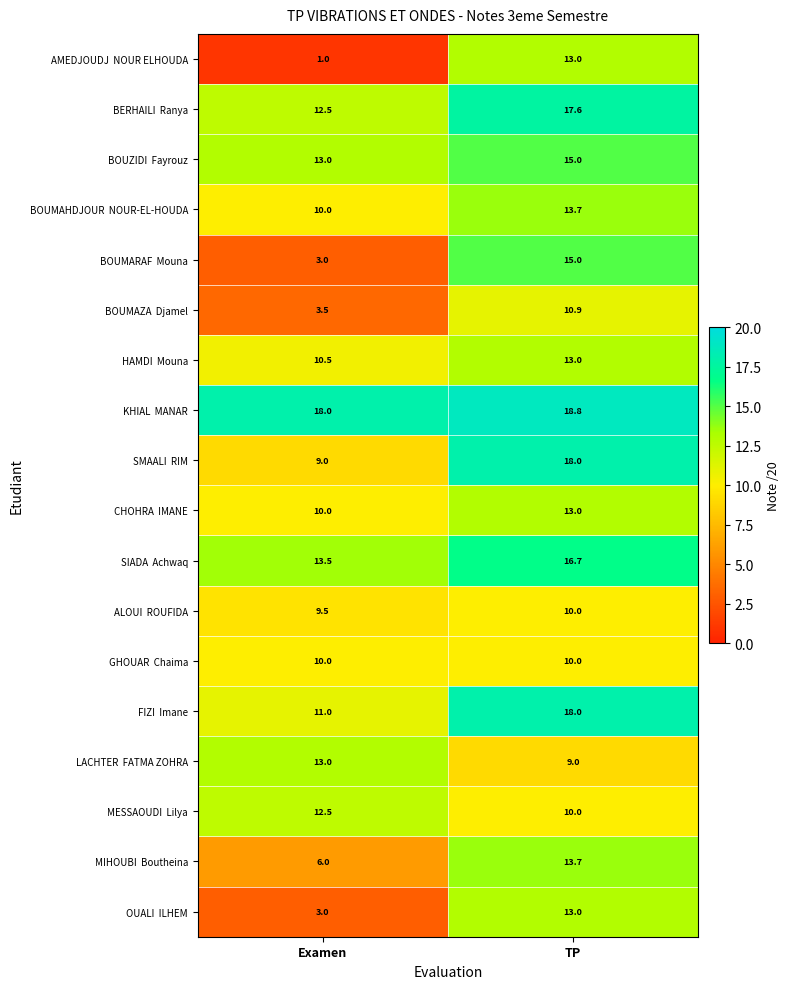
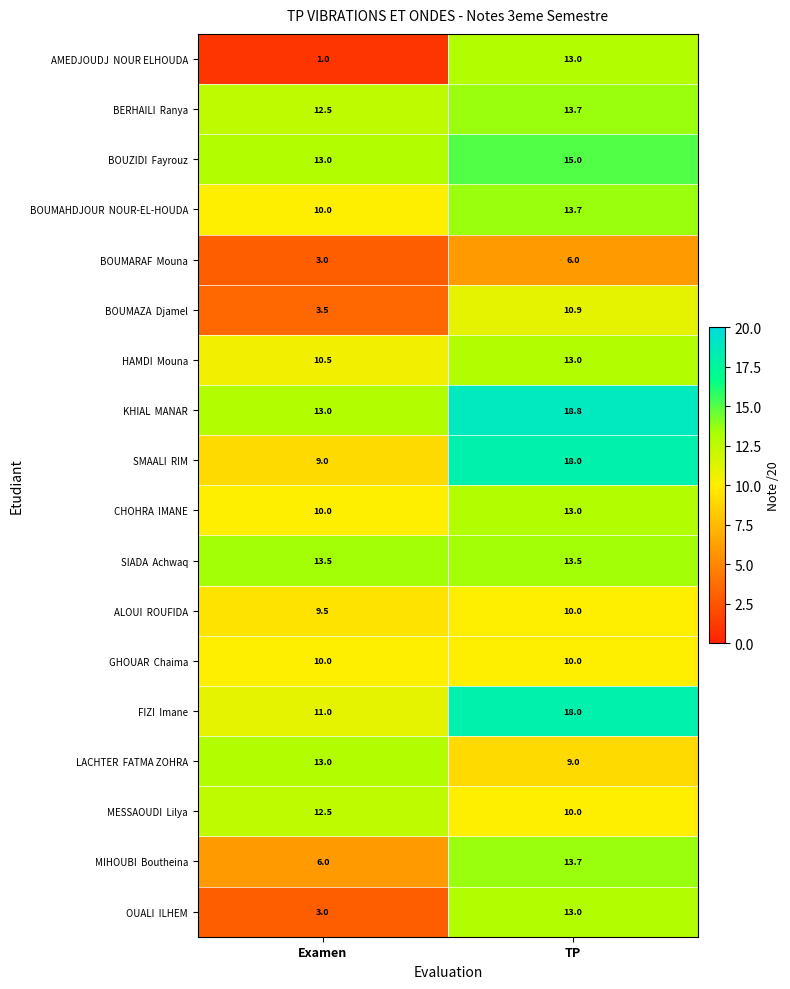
  {
    "AMEDJOUDJ NOUR ELHOUDA": {
      "Examen": 1.0,
      "TP": 13.0
    },
    "BERHAILI Ranya": {
      "Examen": 12.5,
-     "TP": 17.6
+     "TP": 13.7
    },
    "BOUZIDI Fayrouz": {
      "Examen": 13.0,
      "TP": 15.0
    },
    "BOUMAHDJOUR NOUR-EL-HOUDA": {
      "Examen": 10.0,
      "TP": 13.7
    },
    "BOUMARAF Mouna": {
      "Examen": 3.0,
-     "TP": 15.0
+     "TP": 6.0
    },
    "BOUMAZA Djamel": {
      "Examen": 3.5,
      "TP": 10.9
    },
    "HAMDI Mouna": {
      "Examen": 10.5,
      "TP": 13.0
    },
    "KHIAL MANAR": {
-     "Examen": 18.0,
+     "Examen": 13.0,
      "TP": 18.8
    },
    "SMAALI RIM": {
      "Examen": 9.0,
      "TP": 18.0
    },
    "CHOHRA IMANE": {
      "Examen": 10.0,
      "TP": 13.0
    },
    "SIADA Achwaq": {
      "Examen": 13.5,
-     "TP": 16.7
+     "TP": 13.5
    },
    "ALOUI ROUFIDA": {
      "Examen": 9.5,
      "TP": 10.0
    },
    "GHOUAR Chaima": {
      "Examen": 10.0,
      "TP": 10.0
    },
    "FIZI Imane": {
      "Examen": 11.0,
      "TP": 18.0
    },
    "LACHTER FATMA ZOHRA": {
      "Examen": 13.0,
      "TP": 9.0
    },
    "MESSAOUDI Lilya": {
      "Examen": 12.5,
      "TP": 10.0
    },
    "MIHOUBI Boutheina": {
      "Examen": 6.0,
      "TP": 13.7
    },
    "OUALI ILHEM": {
      "Examen": 3.0,
      "TP": 13.0
    }
  }
